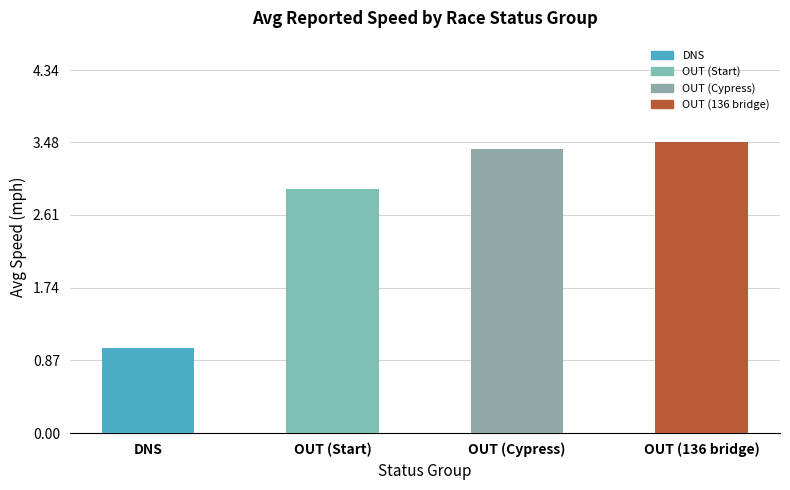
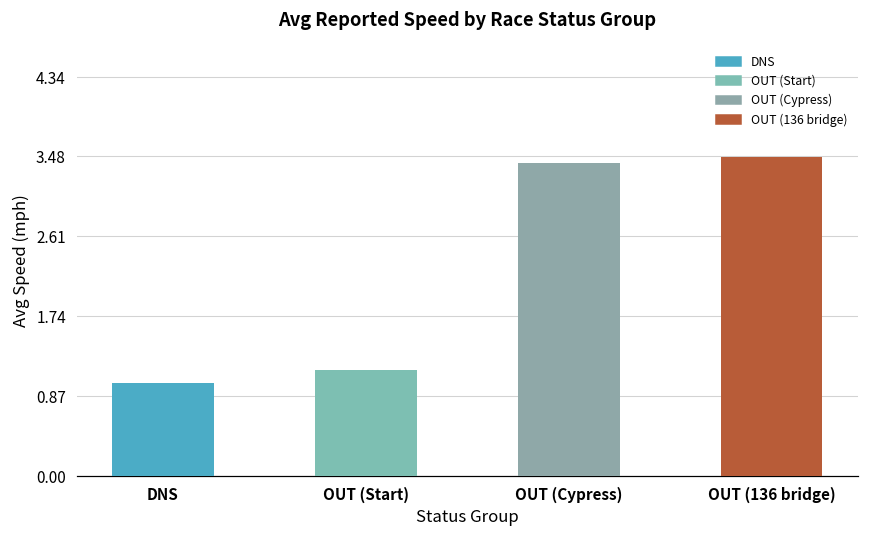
  {
    "DNS": 1.0,
-   "OUT (Start)": 2.9,
+   "OUT (Start)": 1.2,
    "OUT (Cypress)": 3.4,
    "OUT (136 bridge)": 3.5
  }
